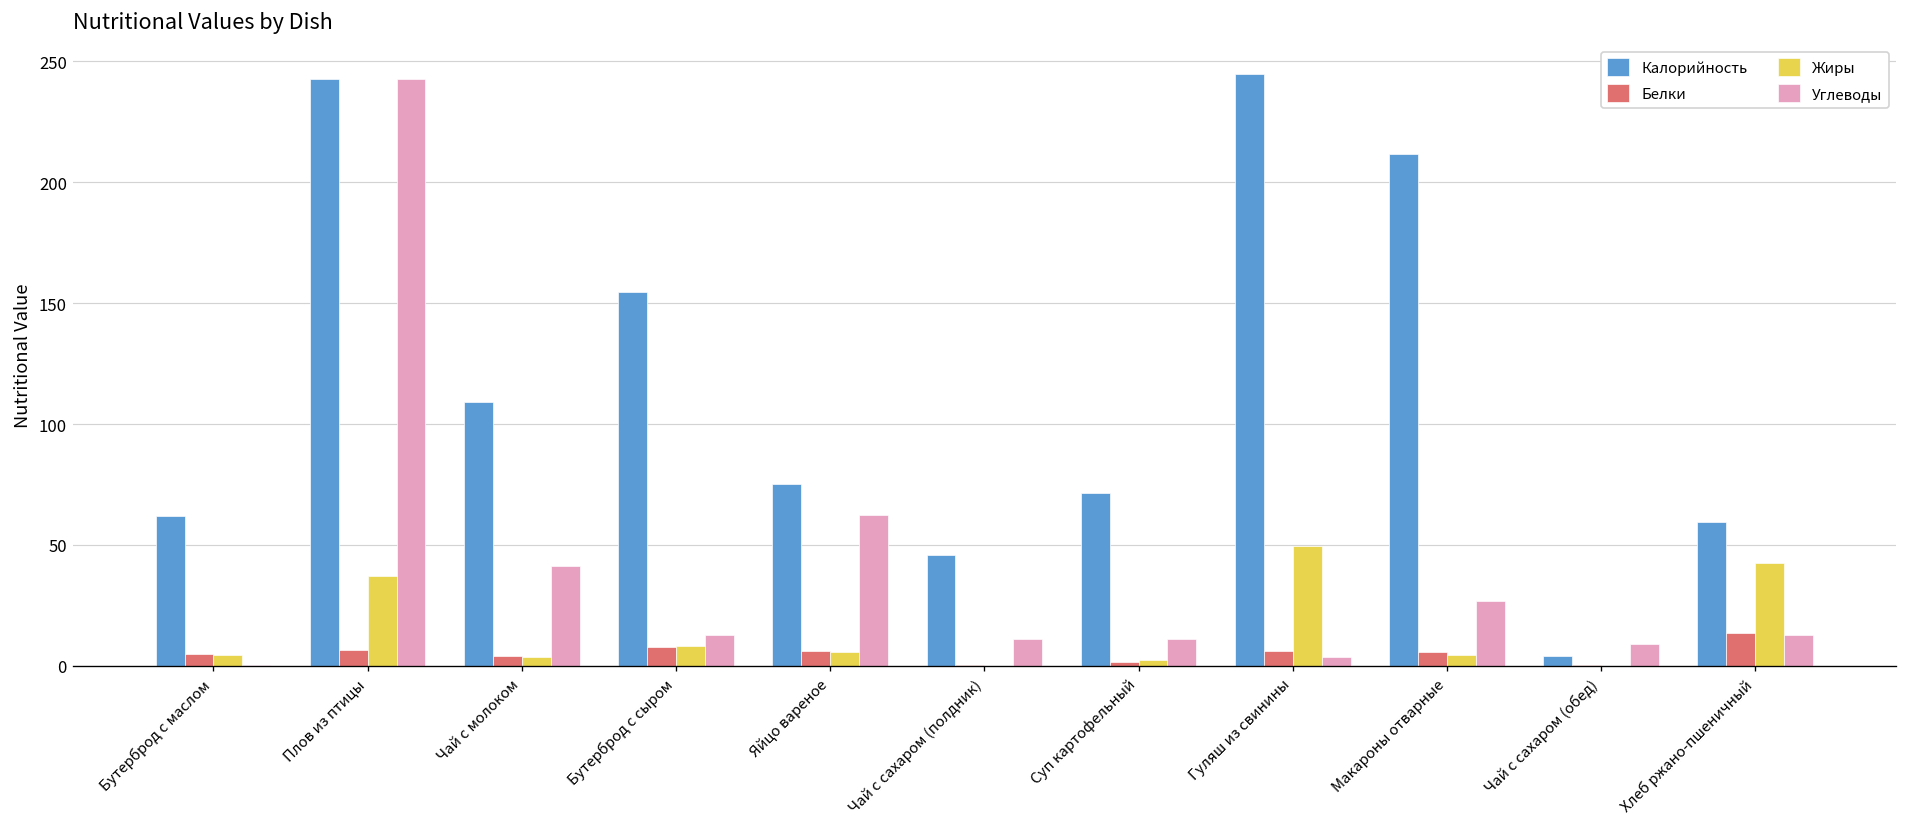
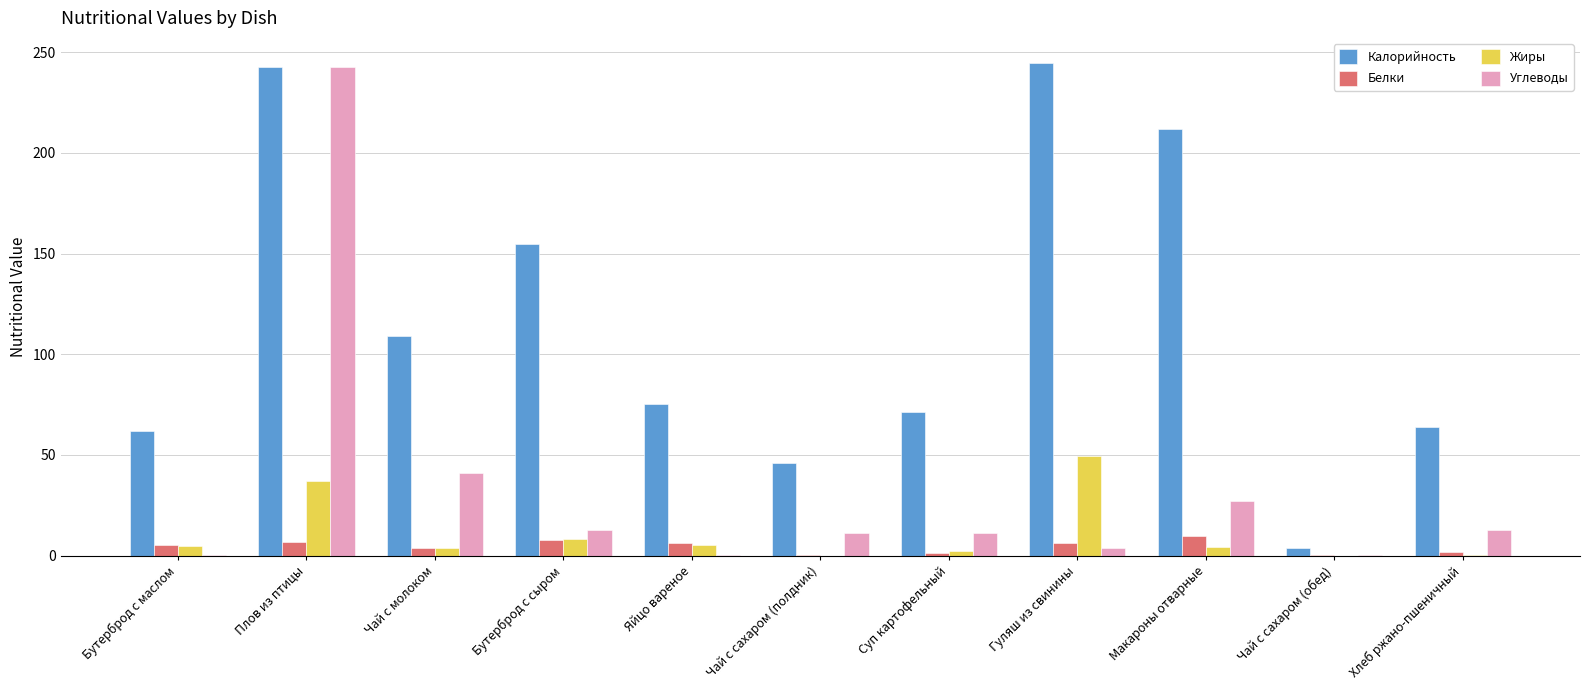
  {
    "Калорийность": {
      "Бутерброд с маслом": 62,
      "Плов из птицы": 243,
      "Чай с молоком": 109,
      "Бутерброд с сыром": 155,
      "Яйцо вареное": 75,
      "Чай с сахаром (полдник)": 46,
      "Суп картофельный": 71,
      "Гуляш из свинины": 245,
      "Макароны отварные": 212,
      "Чай с сахаром (обед)": 4,
-     "Хлеб ржано-пшеничный": 59
+     "Хлеб ржано-пшеничный": 64
    },
    "Белки": {
      "Бутерброд с маслом": 5,
      "Плов из птицы": 7,
      "Чай с молоком": 4,
      "Бутерброд с сыром": 8,
      "Яйцо вареное": 6,
      "Суп картофельный": 1,
      "Гуляш из свинины": 6,
-     "Макароны отварные": 6,
-     "Хлеб ржано-пшеничный": 14
+     "Макароны отварные": 10,
+     "Хлеб ржано-пшеничный": 2
    },
    "Жиры": {
      "Бутерброд с маслом": 5,
      "Плов из птицы": 37,
      "Чай с молоком": 4,
      "Бутерброд с сыром": 8,
      "Яйцо вареное": 6,
      "Суп картофельный": 2,
      "Гуляш из свинины": 50,
      "Макароны отварные": 4,
-     "Хлеб ржано-пшеничный": 43
+     "Хлеб ржано-пшеничный": 0
    },
    "Углеводы": {
      "Плов из птицы": 243,
      "Чай с молоком": 41,
      "Бутерброд с сыром": 13,
-     "Яйцо вареное": 63,
+     "Яйцо вареное": 0,
      "Чай с сахаром (полдник)": 11,
      "Суп картофельный": 11,
      "Гуляш из свинины": 4,
      "Макароны отварные": 27,
-     "Чай с сахаром (обед)": 9,
+     "Чай с сахаром (обед)": 0,
      "Хлеб ржано-пшеничный": 13
    }
  }
